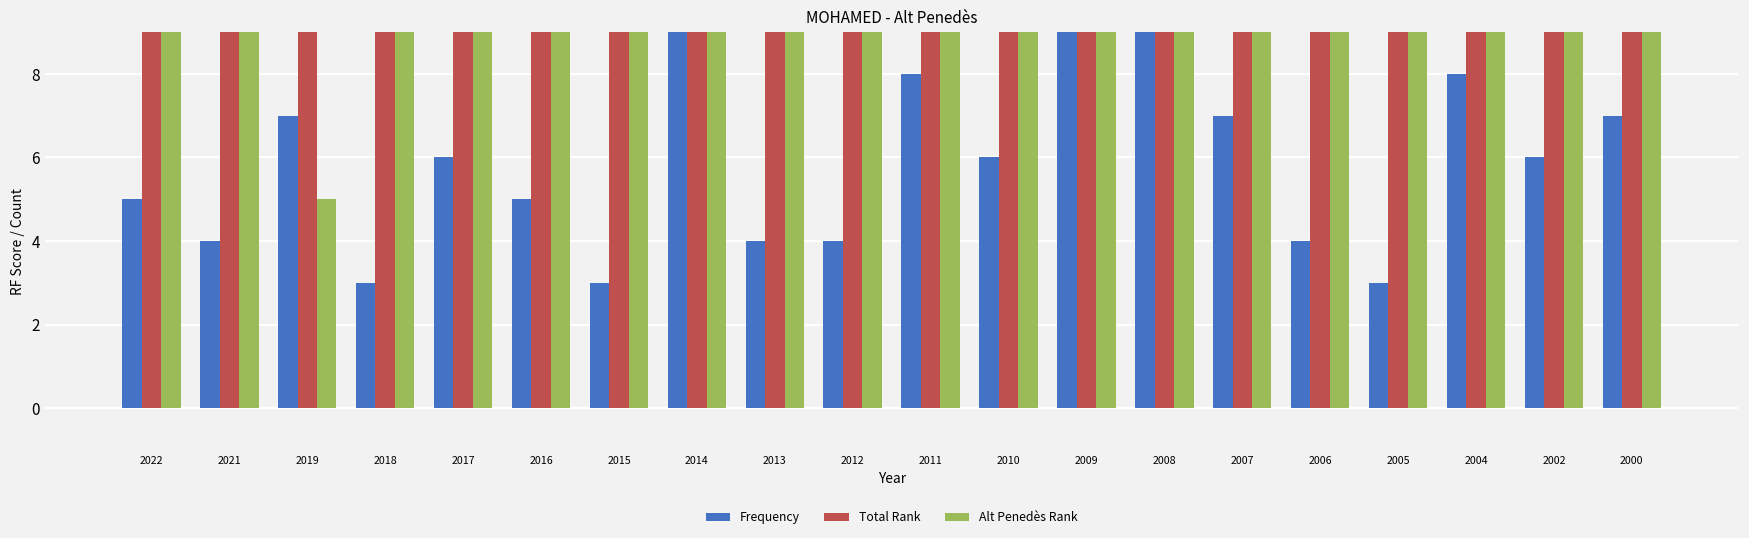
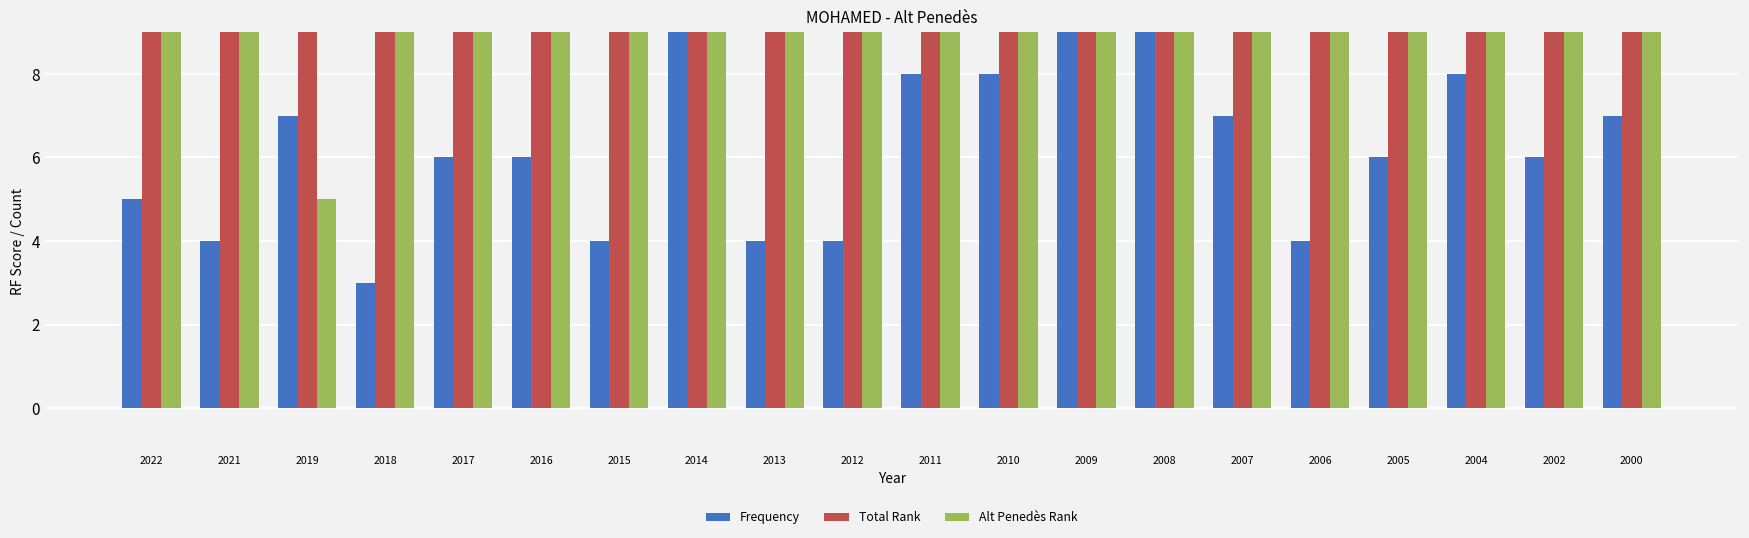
  {
    "Frequency": {
      "2022": 5,
      "2021": 4,
      "2019": 7,
      "2018": 3,
      "2017": 6,
-     "2016": 5,
-     "2015": 3,
+     "2016": 6,
+     "2015": 4,
      "2014": 9,
      "2013": 4,
      "2012": 4,
      "2011": 8,
-     "2010": 6,
+     "2010": 8,
      "2008": 9,
      "2007": 7,
      "2006": 4,
-     "2005": 3,
+     "2005": 6,
      "2004": 8,
      "2002": 6,
      "2000": 7
    },
    "Alt Penedès Rank": {
      "2019": 5
    }
  }
